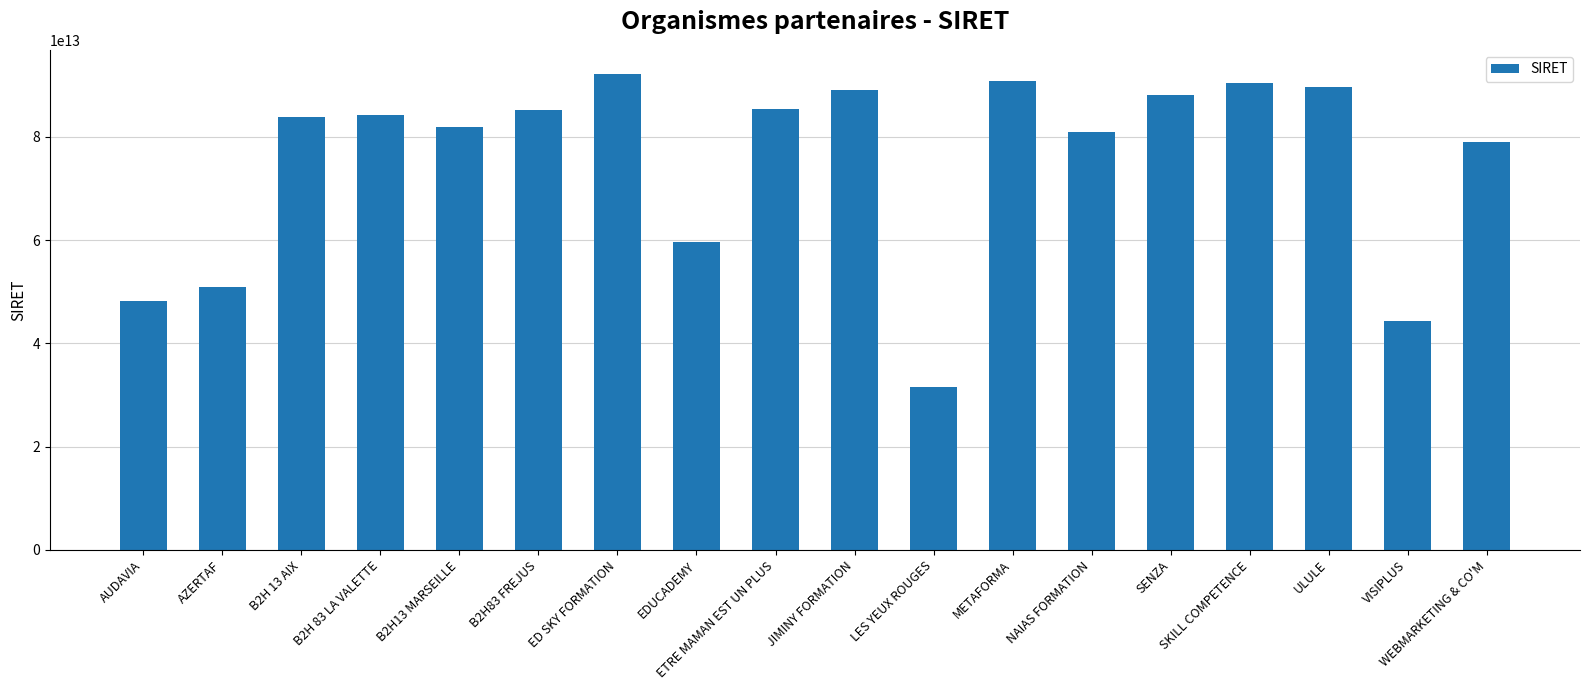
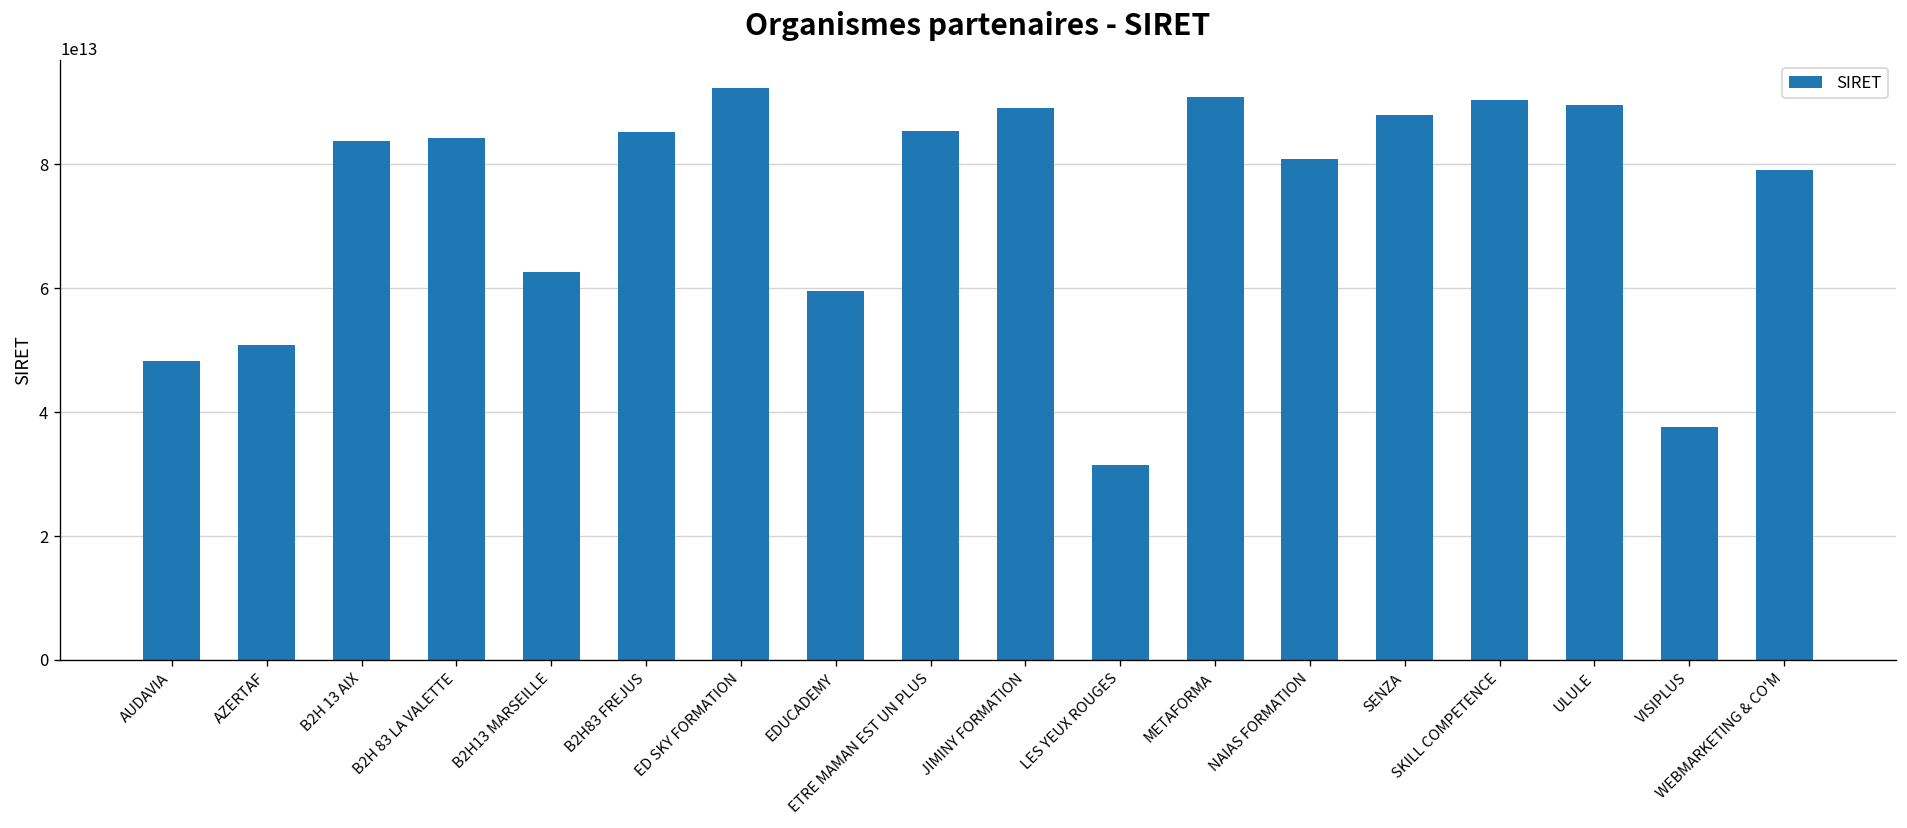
  {
    "AUDAVIA": 48000000000000,
    "AZERTAF": 51000000000000,
    "B2H 13 AIX": 84000000000000,
    "B2H 83 LA VALETTE": 84000000000000,
-   "B2H13 MARSEILLE": 82000000000000,
+   "B2H13 MARSEILLE": 63000000000000,
    "B2H83 FREJUS": 85000000000000,
    "ED SKY FORMATION": 92000000000000,
    "EDUCADEMY": 60000000000000,
    "ETRE MAMAN EST UN PLUS": 85000000000000,
    "JIMINY FORMATION": 89000000000000,
    "LES YEUX ROUGES": 32000000000000,
    "METAFORMA": 91000000000000,
    "NAIAS FORMATION": 81000000000000,
    "SENZA": 88000000000000,
    "SKILL COMPETENCE": 90000000000000,
    "ULULE": 90000000000000,
-   "VISIPLUS": 44000000000000,
+   "VISIPLUS": 38000000000000,
    "WEBMARKETING & CO'M": 79000000000000
  }
